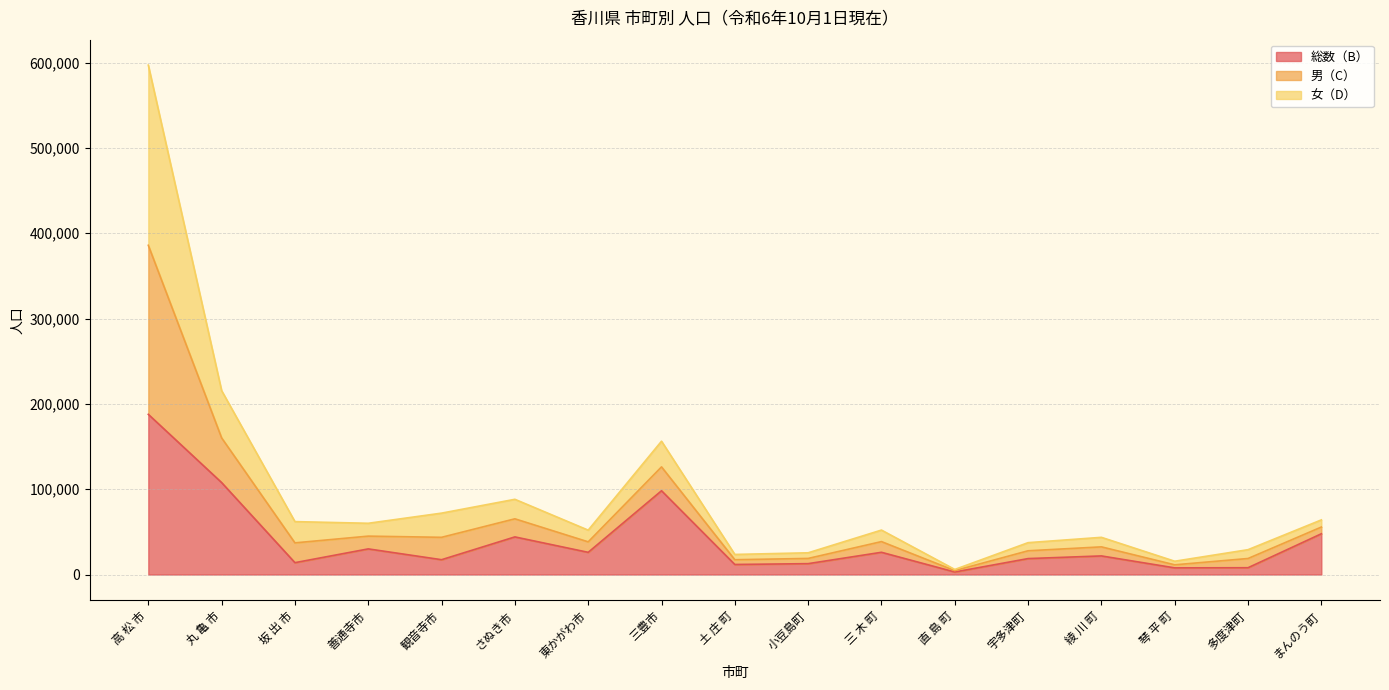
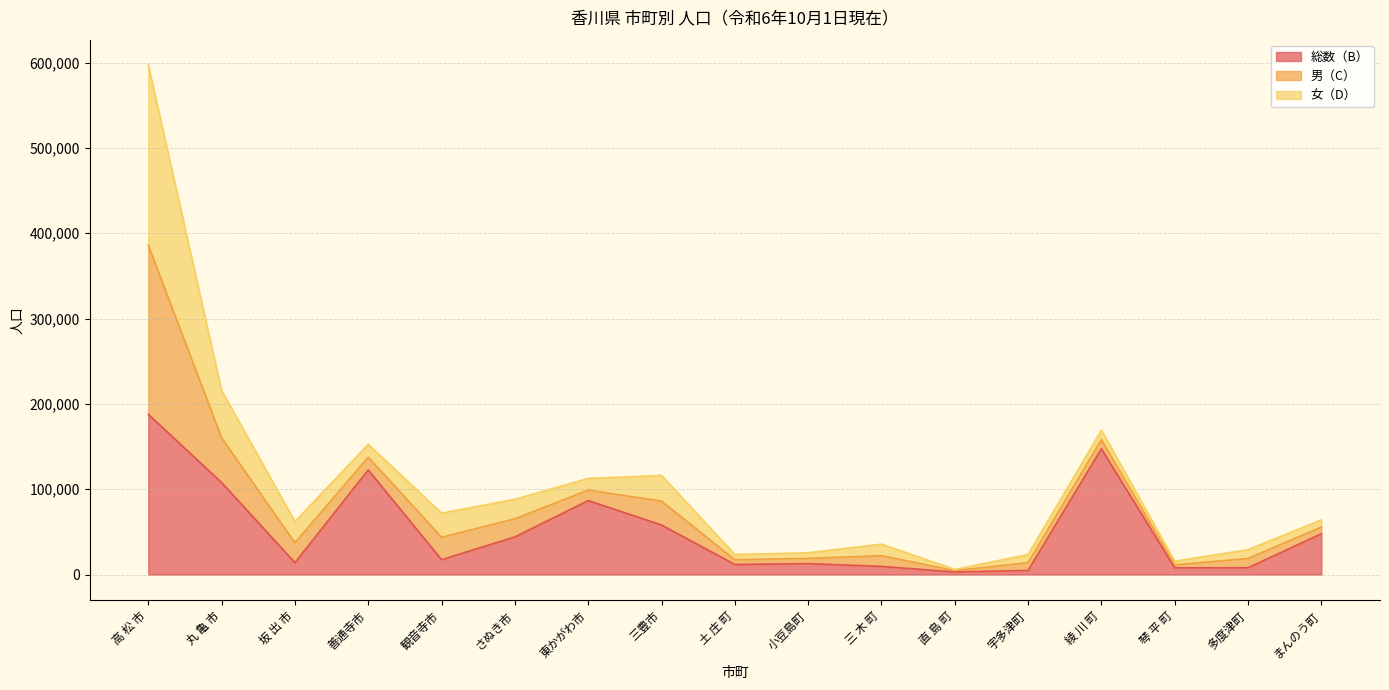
  {
    "総数（B）": {
      "高 松 市": "190,000",
      "丸 亀 市": "110,000",
      "坂 出 市": "10,000",
-     "善通寺市": "30,000",
+     "善通寺市": "120,000",
      "観音寺市": "20,000",
      "さぬき市": "40,000",
-     "東かがわ市": "30,000",
-     "三豊市": "100,000",
+     "東かがわ市": "90,000",
+     "三豊市": "60,000",
      "土 庄 町": "10,000",
      "小豆島町": "10,000",
-     "三 木 町": "30,000",
-     "宇多津町": "20,000",
-     "綾 川 町": "20,000",
+     "三 木 町": "10,000",
+     "宇多津町": "0",
+     "綾 川 町": "150,000",
      "琴 平 町": "10,000",
      "多度津町": "10,000",
      "まんのう町": "50,000"
    }
  }
